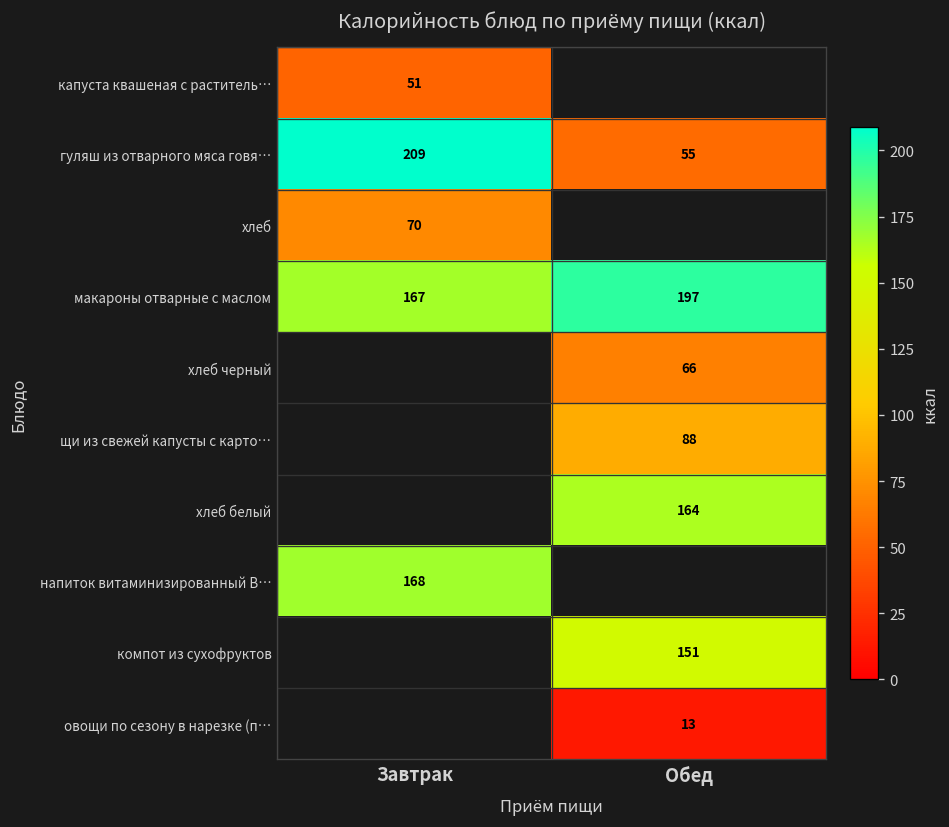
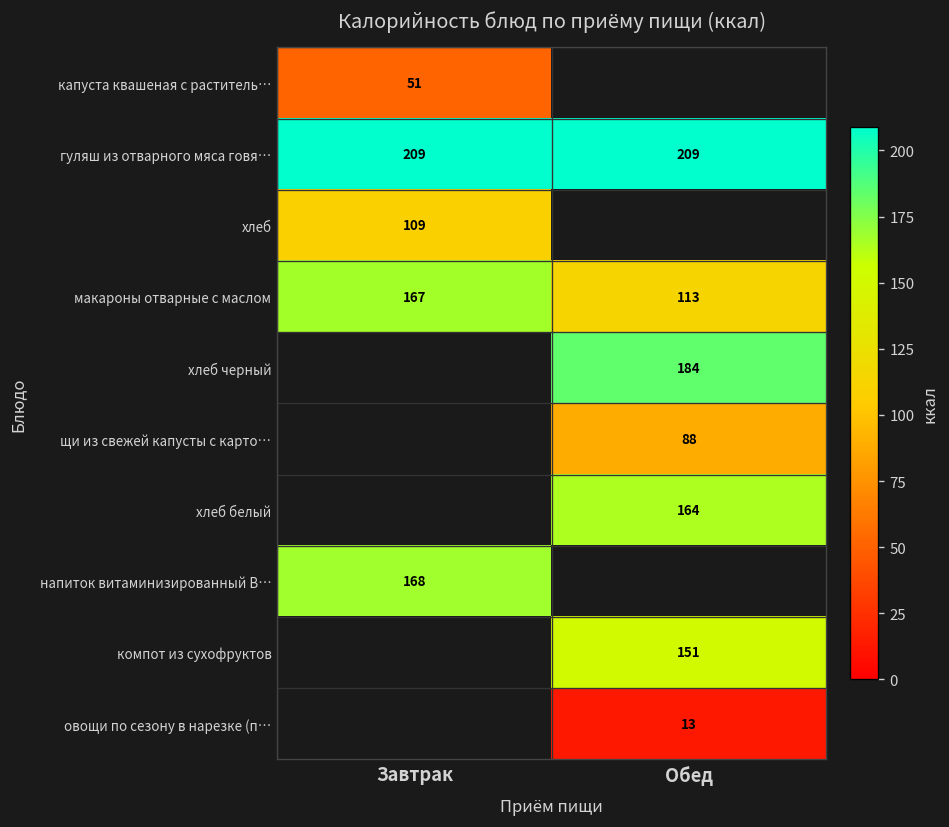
  {
    "капуста квашеная с раститель…": {
      "Завтрак": 51
    },
    "гуляш из отварного мяса говя…": {
      "Завтрак": 209,
-     "Обед": 55
+     "Обед": 209
    },
    "хлеб": {
-     "Завтрак": 70
+     "Завтрак": 109
    },
    "макароны отварные с маслом": {
      "Завтрак": 167,
-     "Обед": 197
+     "Обед": 113
    },
    "хлеб черный": {
-     "Обед": 66
+     "Обед": 184
    },
    "щи из свежей капусты с карто…": {
      "Обед": 88
    },
    "хлеб белый": {
      "Обед": 164
    },
    "напиток витаминизированный В…": {
      "Завтрак": 168
    },
    "компот из сухофруктов": {
      "Обед": 151
    },
    "овощи по сезону в нарезке (п…": {
      "Обед": 13
    }
  }
